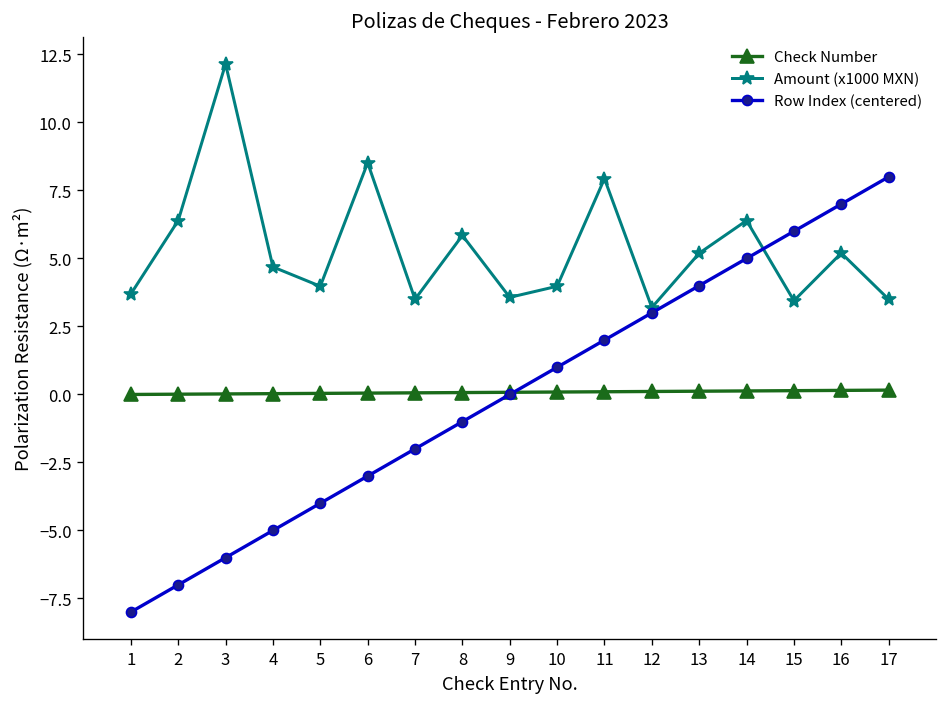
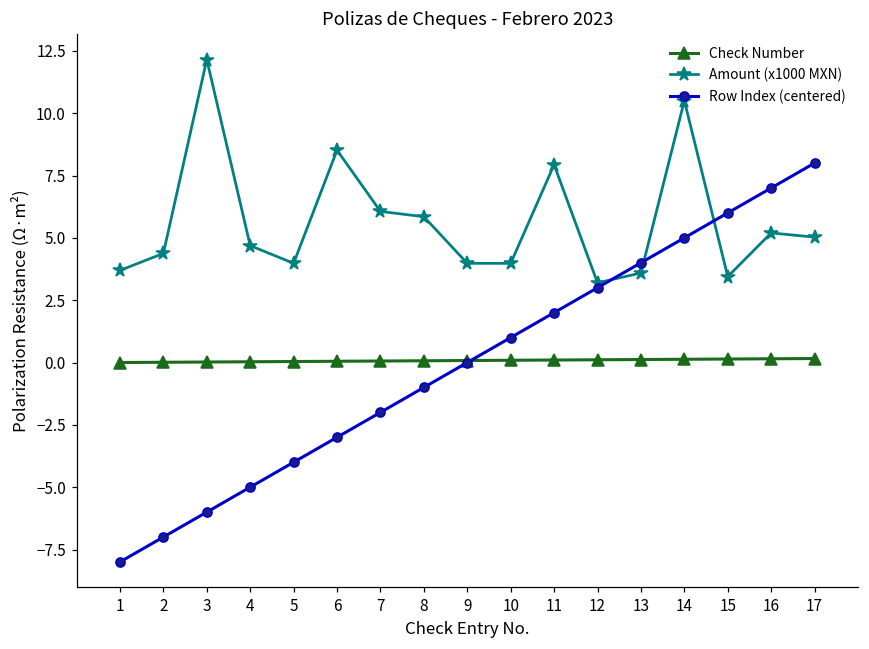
  {
    "Check Number": {
      "1": 0.0,
      "2": 0.0,
      "3": 0.0,
      "4": 0.0,
      "5": 0.0,
      "6": 0.1,
      "7": 0.1,
      "8": 0.1,
      "10": 0.1,
      "11": 0.1,
      "12": 0.1,
      "13": 0.1,
      "14": 0.1,
      "15": 0.1,
      "16": 0.2,
      "17": 0.2
    },
    "Amount (x1000 MXN)": {
      "1": 3.7,
-     "2": 6.4,
+     "2": 4.4,
      "3": 12.2,
      "4": 4.7,
      "5": 4.0,
      "6": 8.5,
-     "7": 3.5,
+     "7": 6.1,
      "8": 5.8,
-     "9": 3.6,
+     "9": 4.0,
      "10": 4.0,
      "11": 7.9,
      "12": 3.2,
-     "13": 5.2,
-     "14": 6.4,
+     "13": 3.6,
+     "14": 10.5,
      "15": 3.4,
      "16": 5.2,
-     "17": 3.5
+     "17": 5.0
    },
    "Row Index (centered)": {
      "1": -8.0,
      "2": -7.0,
      "3": -6.0,
      "4": -5.0,
      "5": -4.0,
      "6": -3.0,
      "7": -2.0,
      "8": -1.0,
      "10": 1.0,
      "11": 2.0,
      "12": 3.0,
      "13": 4.0,
      "14": 5.0,
      "15": 6.0,
      "16": 7.0,
      "17": 8.0
    }
  }
